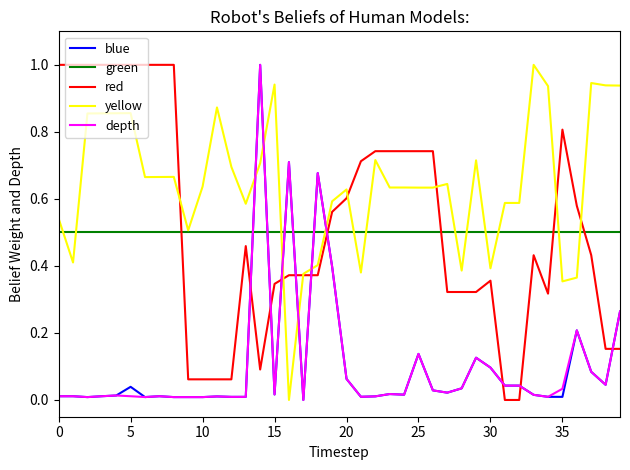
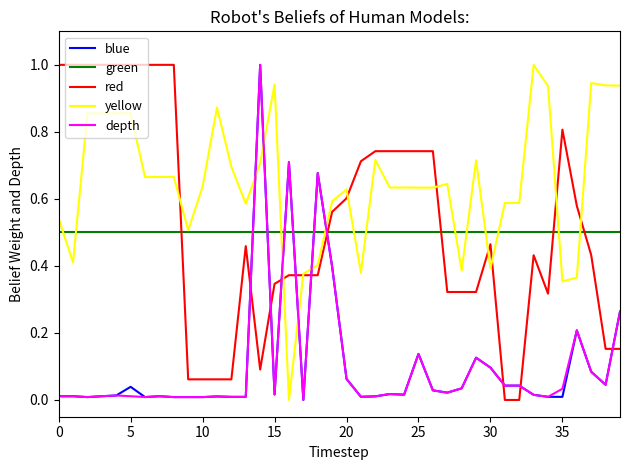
  {
    "blue": {
      "5": 0.04,
      "35": 0.01
    },
    "green": {
      "0": 0.50,
      "5": 0.50,
      "10": 0.50,
      "15": 0.50,
      "20": 0.50,
      "25": 0.50,
      "30": 0.50,
      "35": 0.50
    },
    "red": {
      "0": 1.00,
      "10": 0.06,
      "15": 0.35,
      "20": 0.60,
      "25": 0.74,
-     "30": 0.36,
+     "30": 0.46,
      "35": 0.81
    },
    "yellow": {
      "0": 0.54,
      "10": 0.64,
      "15": 0.94,
      "20": 0.63,
      "25": 0.63,
      "30": 0.39,
      "35": 0.35
    },
    "depth": {
      "5": 0.01,
      "35": 0.03
    }
  }
